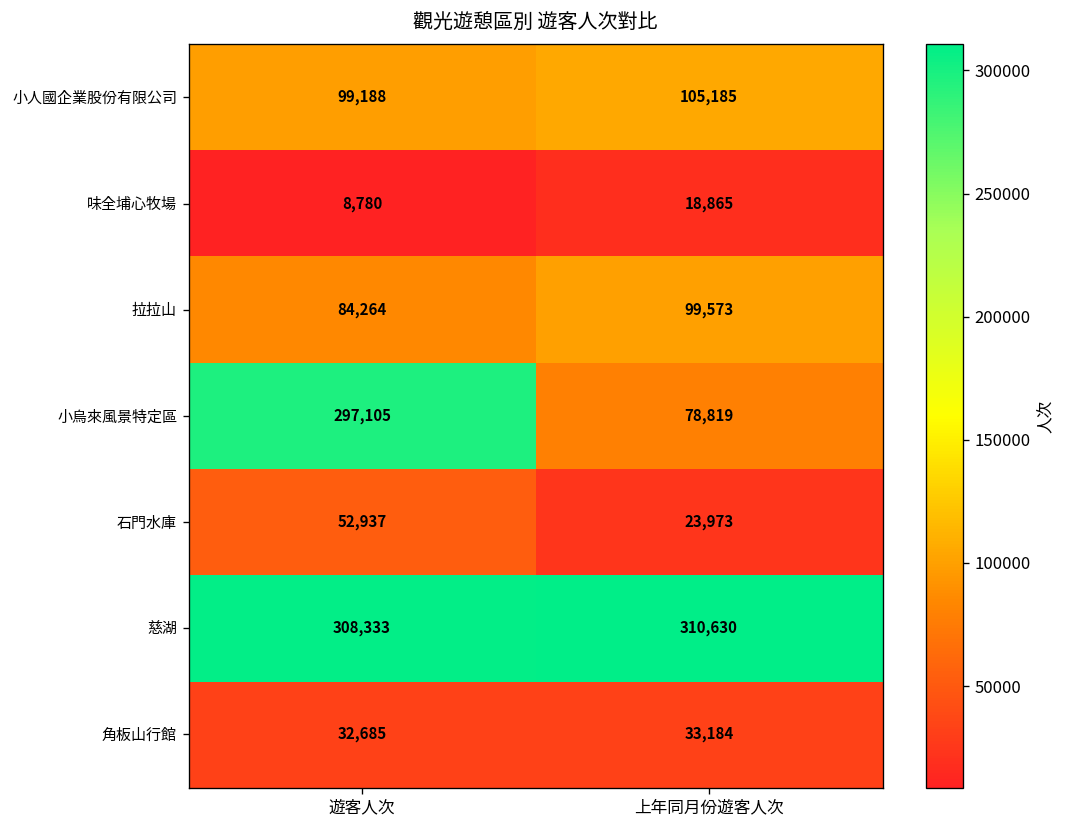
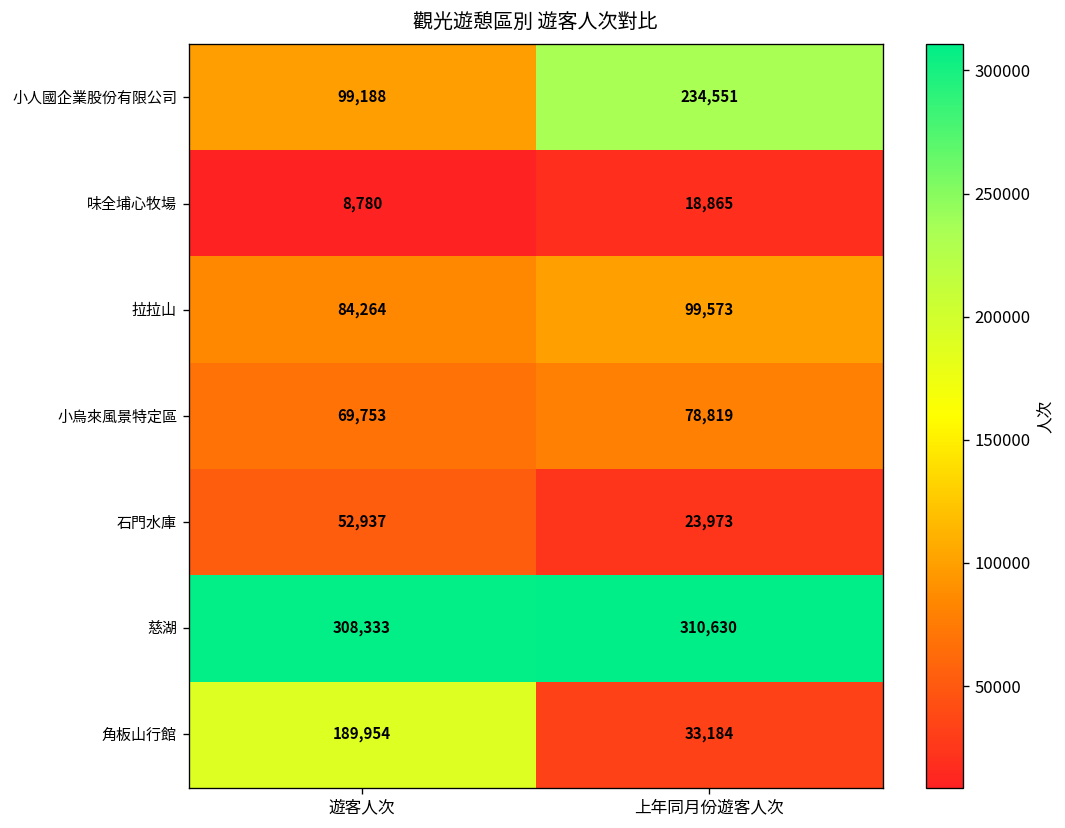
  {
    "小人國企業股份有限公司": {
      "遊客人次": "99,188",
-     "上年同月份遊客人次": "105,185"
+     "上年同月份遊客人次": "234,551"
    },
    "味全埔心牧場": {
      "遊客人次": "8,780",
      "上年同月份遊客人次": "18,865"
    },
    "拉拉山": {
      "遊客人次": "84,264",
      "上年同月份遊客人次": "99,573"
    },
    "小烏來風景特定區": {
-     "遊客人次": "297,105",
+     "遊客人次": "69,753",
      "上年同月份遊客人次": "78,819"
    },
    "石門水庫": {
      "遊客人次": "52,937",
      "上年同月份遊客人次": "23,973"
    },
    "慈湖": {
      "遊客人次": "308,333",
      "上年同月份遊客人次": "310,630"
    },
    "角板山行館": {
-     "遊客人次": "32,685",
+     "遊客人次": "189,954",
      "上年同月份遊客人次": "33,184"
    }
  }
